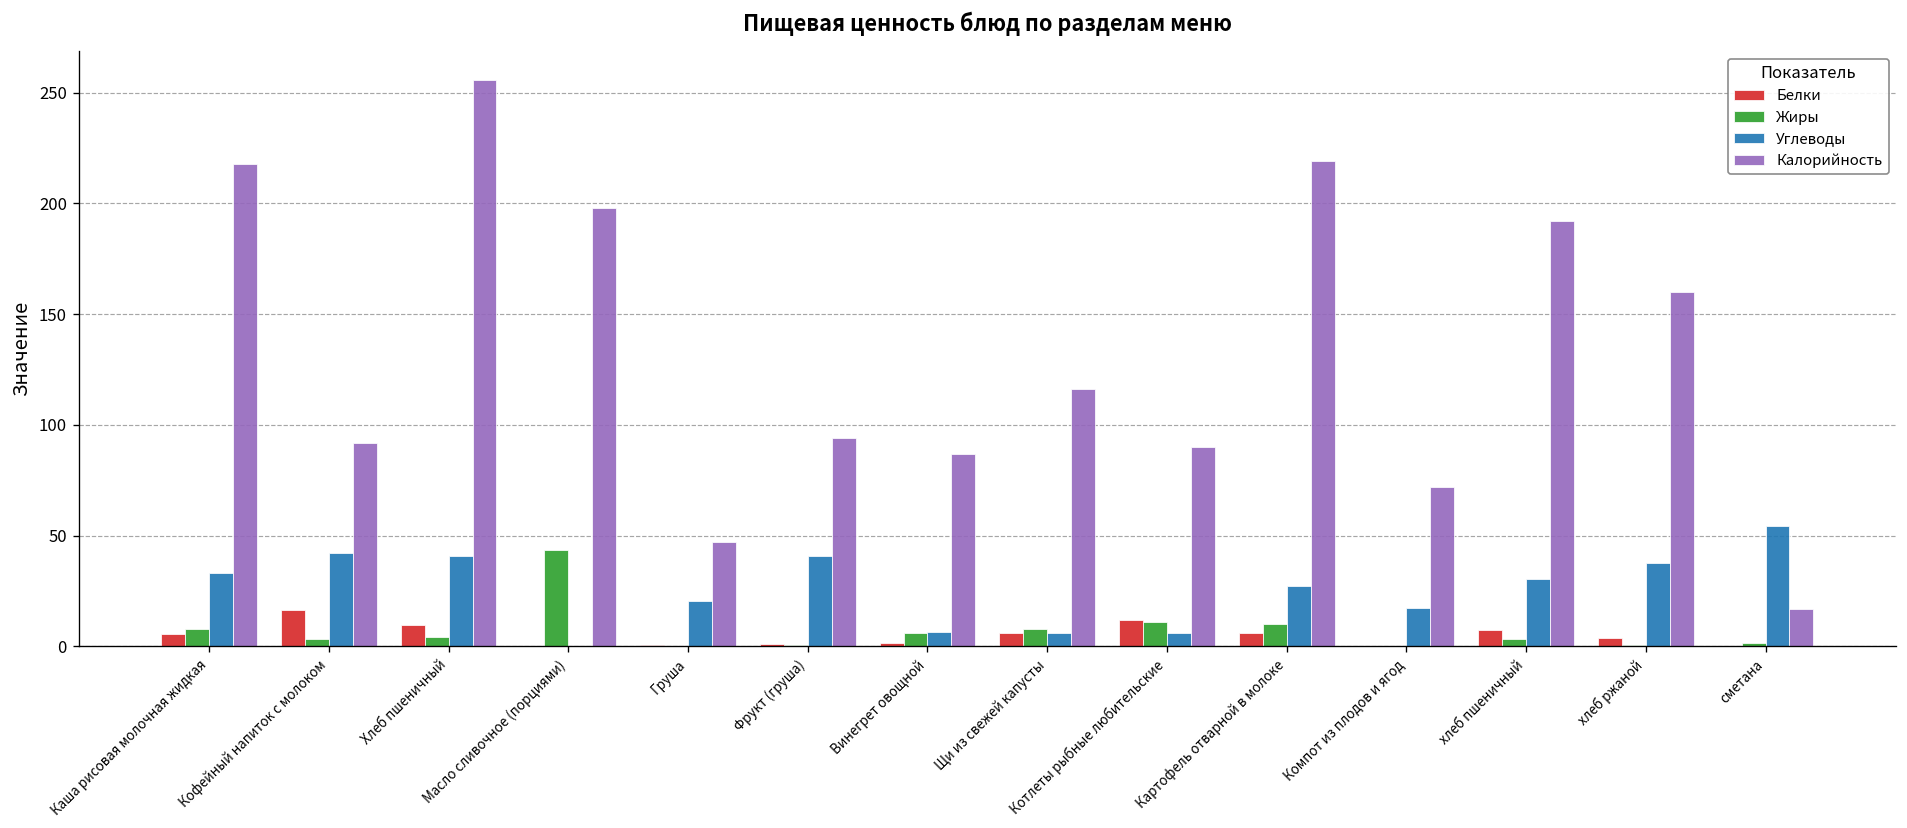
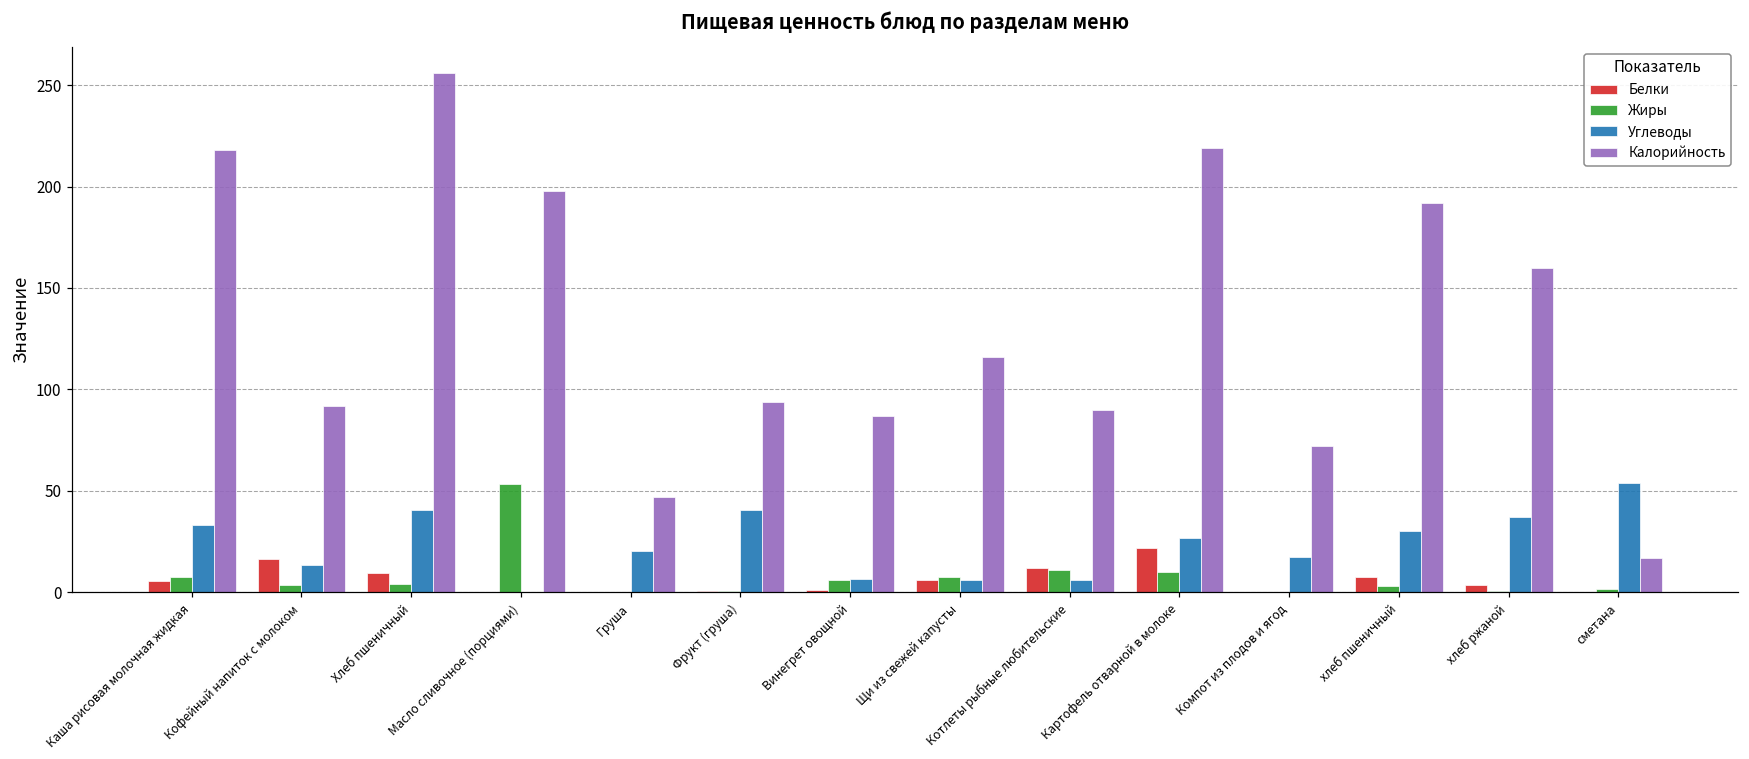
  {
    "Белки": {
      "Каша рисовая молочная жидкая": 6,
      "Кофейный напиток с молоком": 17,
      "Хлеб пшеничный": 10,
      "Щи из свежей капусты": 6,
      "Котлеты рыбные любительские": 12,
-     "Картофель отварной в молоке": 6,
+     "Картофель отварной в молоке": 22,
      "хлеб пшеничный": 7,
      "хлеб ржаной": 4
    },
    "Жиры": {
      "Каша рисовая молочная жидкая": 8,
      "Кофейный напиток с молоком": 4,
      "Хлеб пшеничный": 4,
-     "Масло сливочное (порциями)": 44,
+     "Масло сливочное (порциями)": 54,
      "Винегрет овощной": 6,
      "Щи из свежей капусты": 8,
      "Котлеты рыбные любительские": 11,
      "Картофель отварной в молоке": 10,
      "хлеб пшеничный": 3,
      "сметана": 2
    },
    "Углеводы": {
      "Каша рисовая молочная жидкая": 33,
-     "Кофейный напиток с молоком": 42,
+     "Кофейный напиток с молоком": 14,
      "Хлеб пшеничный": 41,
      "Груша": 20,
      "Фрукт (груша)": 41,
      "Винегрет овощной": 7,
      "Щи из свежей капусты": 6,
      "Котлеты рыбные любительские": 6,
      "Картофель отварной в молоке": 27,
      "Компот из плодов и ягод": 18,
      "хлеб пшеничный": 30,
      "хлеб ржаной": 37,
      "сметана": 54
    },
    "Калорийность": {
      "Каша рисовая молочная жидкая": 218,
      "Кофейный напиток с молоком": 92,
      "Хлеб пшеничный": 256,
      "Масло сливочное (порциями)": 198,
      "Груша": 47,
      "Фрукт (груша)": 94,
      "Винегрет овощной": 87,
      "Щи из свежей капусты": 116,
      "Котлеты рыбные любительские": 90,
      "Картофель отварной в молоке": 219,
      "Компот из плодов и ягод": 72,
      "хлеб пшеничный": 192,
      "хлеб ржаной": 160,
      "сметана": 17
    }
  }
